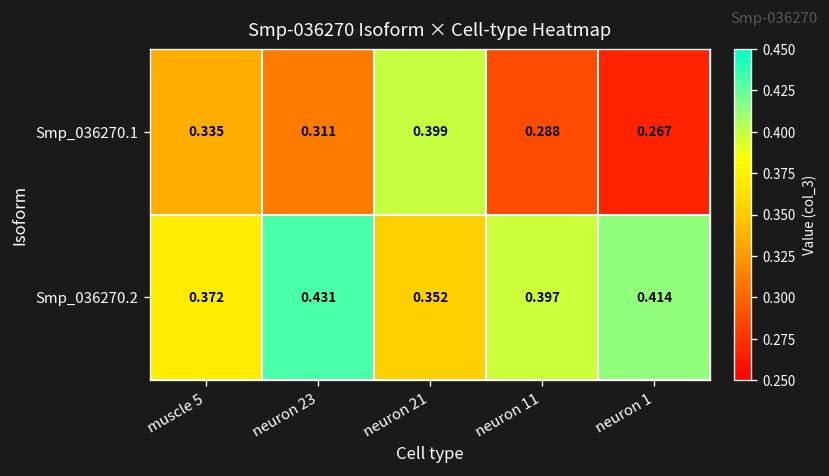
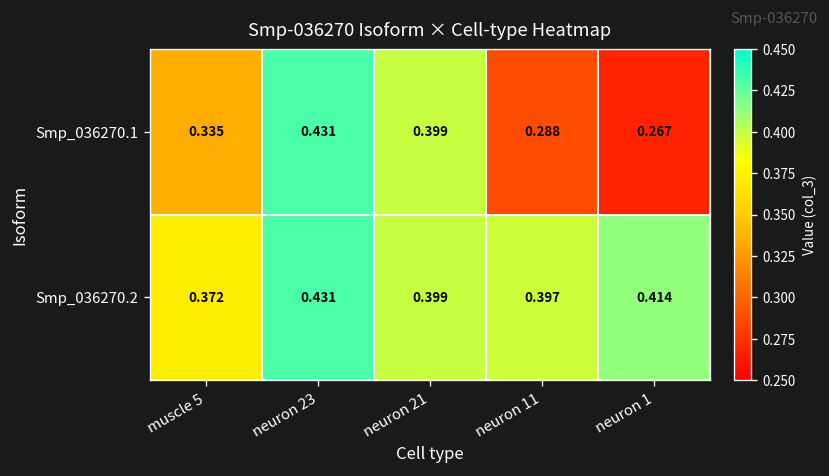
  {
    "Smp_036270.1": {
      "muscle 5": 0.335,
-     "neuron 23": 0.311,
+     "neuron 23": 0.431,
      "neuron 21": 0.399,
      "neuron 11": 0.288,
      "neuron 1": 0.267
    },
    "Smp_036270.2": {
      "muscle 5": 0.372,
      "neuron 23": 0.431,
-     "neuron 21": 0.352,
+     "neuron 21": 0.399,
      "neuron 11": 0.397,
      "neuron 1": 0.414
    }
  }
